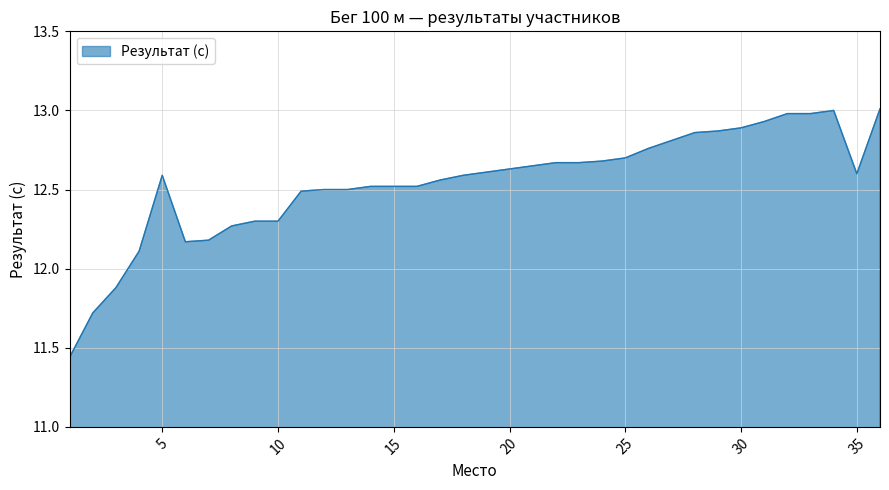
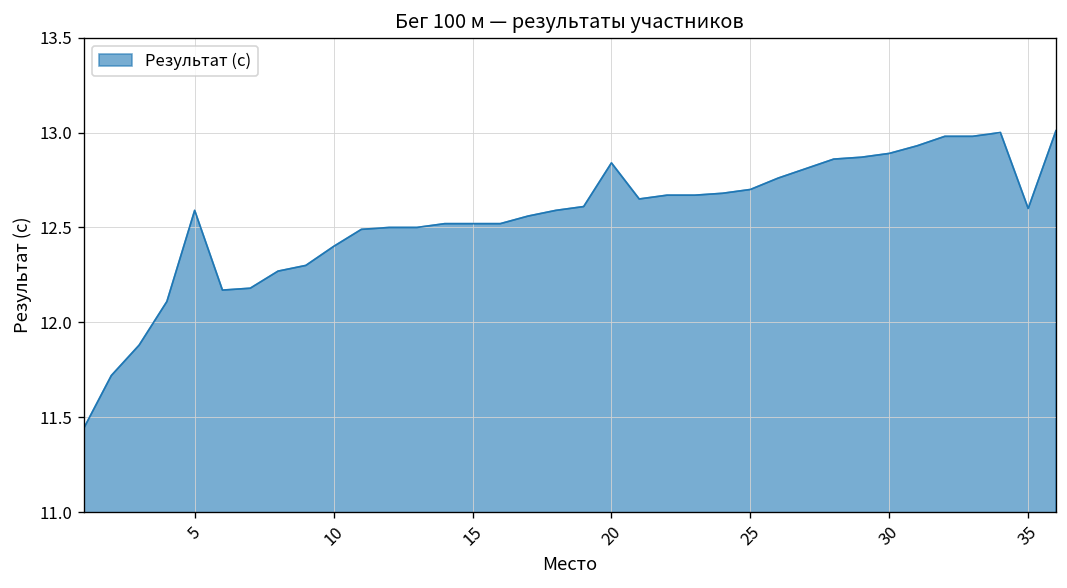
  {
    "5": 12.59,
-   "10": 12.3,
+   "10": 12.4,
    "15": 12.52,
-   "20": 12.63,
+   "20": 12.84,
    "25": 12.70,
    "30": 12.89,
    "35": 12.60
  }
